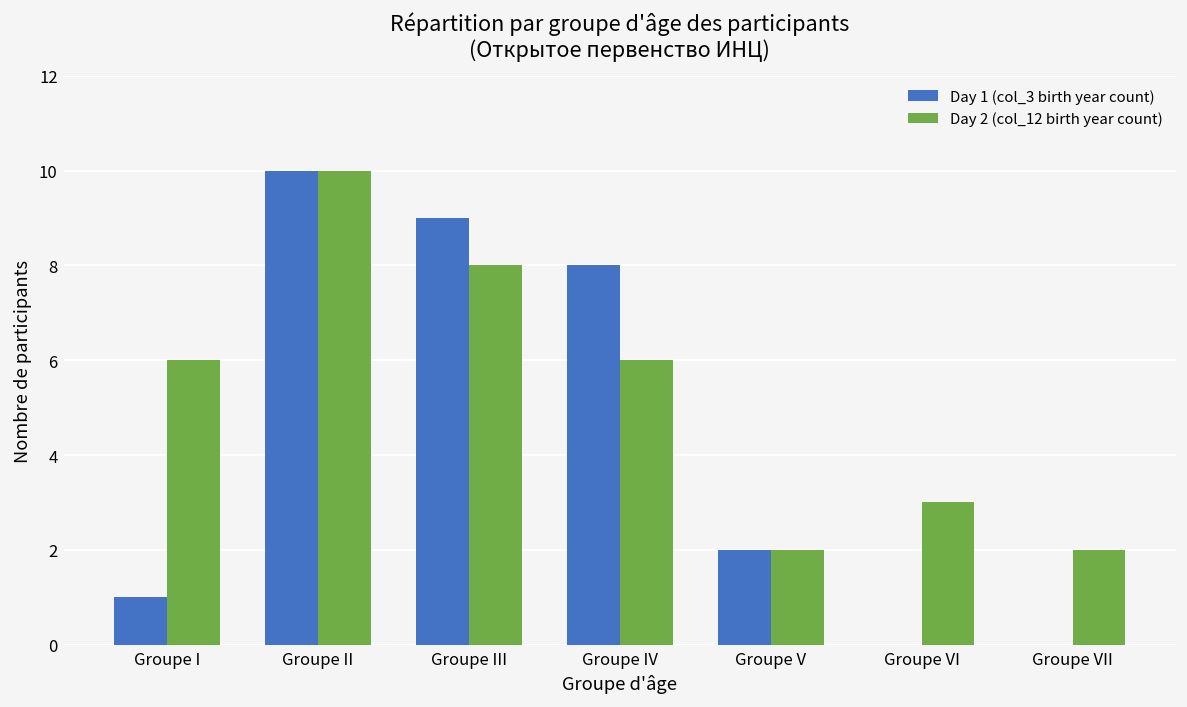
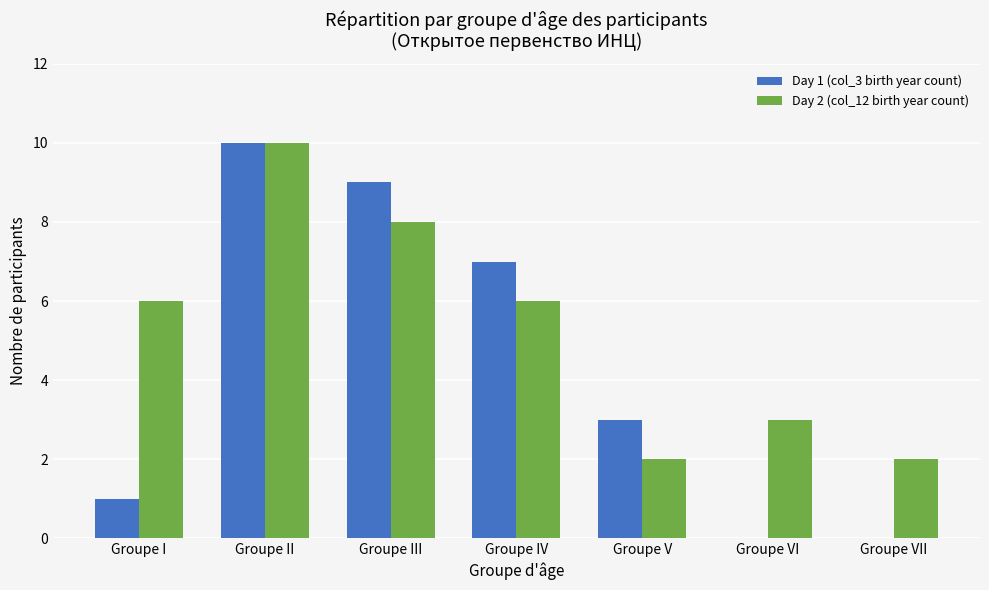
  {
    "Day 1 (col_3 birth year count)": {
      "Groupe I": 1,
      "Groupe II": 10,
      "Groupe III": 9,
-     "Groupe IV": 8,
-     "Groupe V": 2,
+     "Groupe IV": 7,
+     "Groupe V": 3,
      "Groupe VI": 0,
      "Groupe VII": 0
    },
    "Day 2 (col_12 birth year count)": {
      "Groupe I": 6,
      "Groupe II": 10,
      "Groupe III": 8,
      "Groupe IV": 6,
      "Groupe V": 2,
      "Groupe VI": 3,
      "Groupe VII": 2
    }
  }
